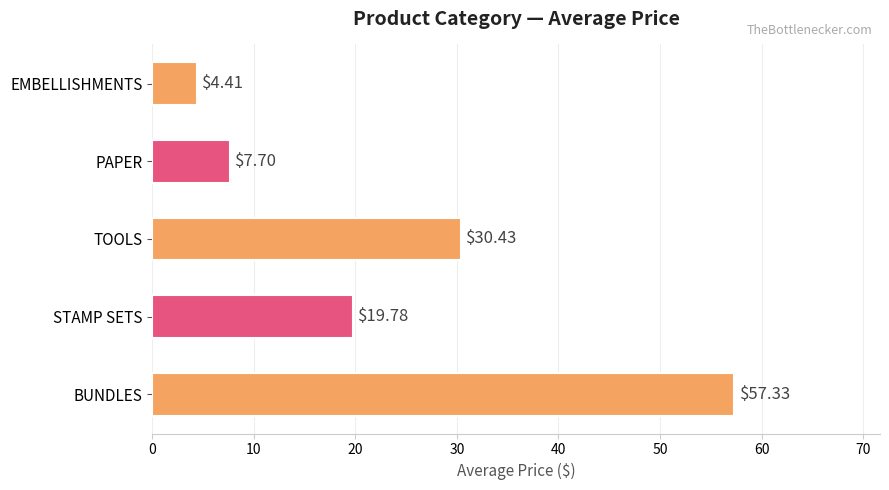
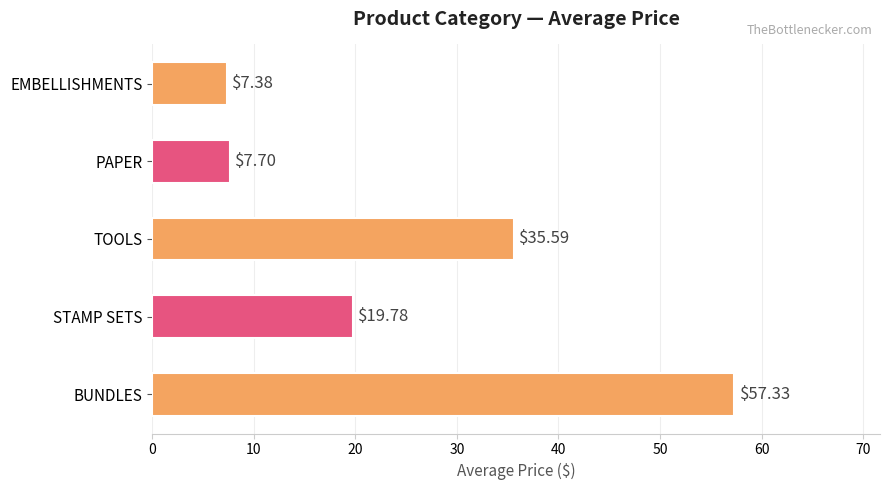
  {
-   "EMBELLISHMENTS": "$4.41",
+   "EMBELLISHMENTS": "$7.38",
    "PAPER": "$7.70",
-   "TOOLS": "$30.43",
+   "TOOLS": "$35.59",
    "STAMP SETS": "$19.78",
    "BUNDLES": "$57.33"
  }
